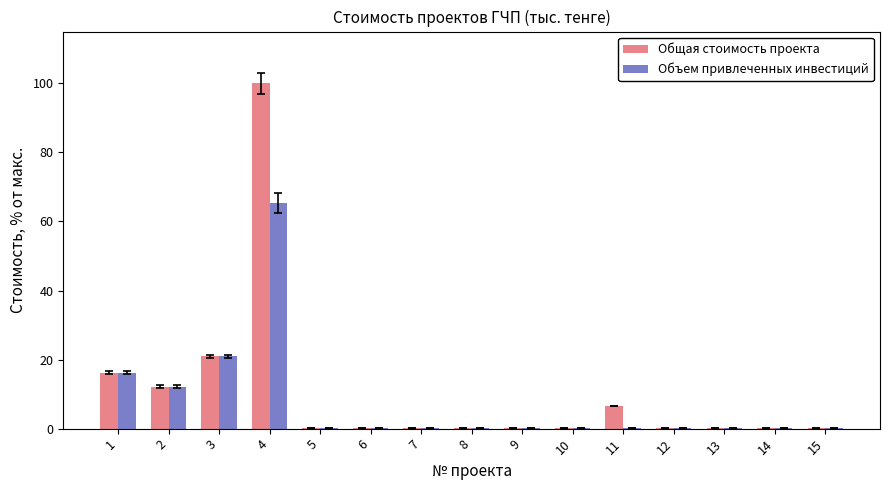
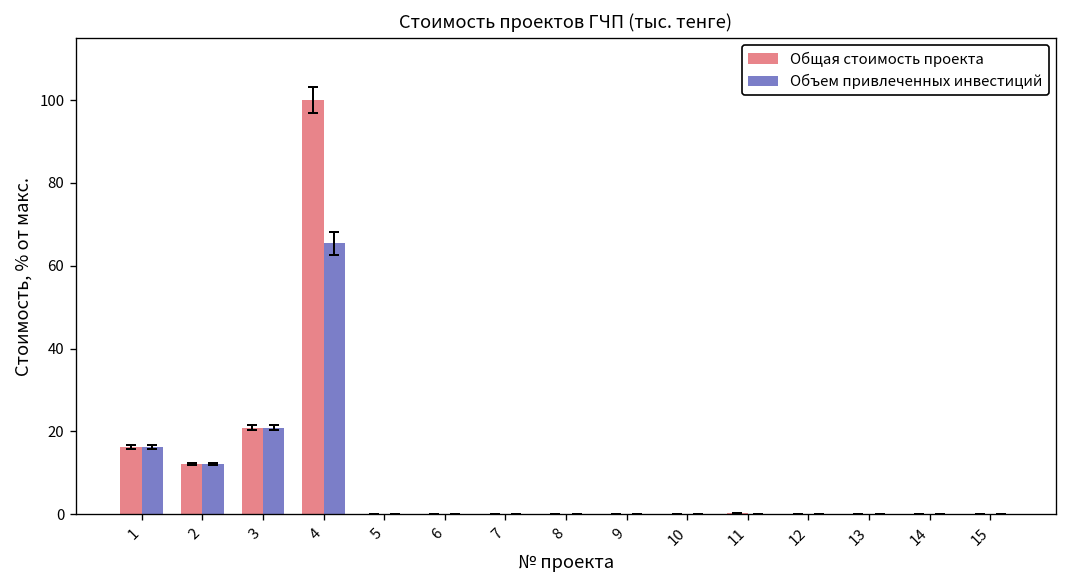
  {
    "Общая стоимость проекта": {
      "1": 16,
      "2": 12,
      "3": 21,
      "4": 100,
-     "11": 7
+     "11": 0
    },
    "Объем привлеченных инвестиций": {
      "1": 16,
      "2": 12,
      "3": 21,
      "4": 65
    }
  }
